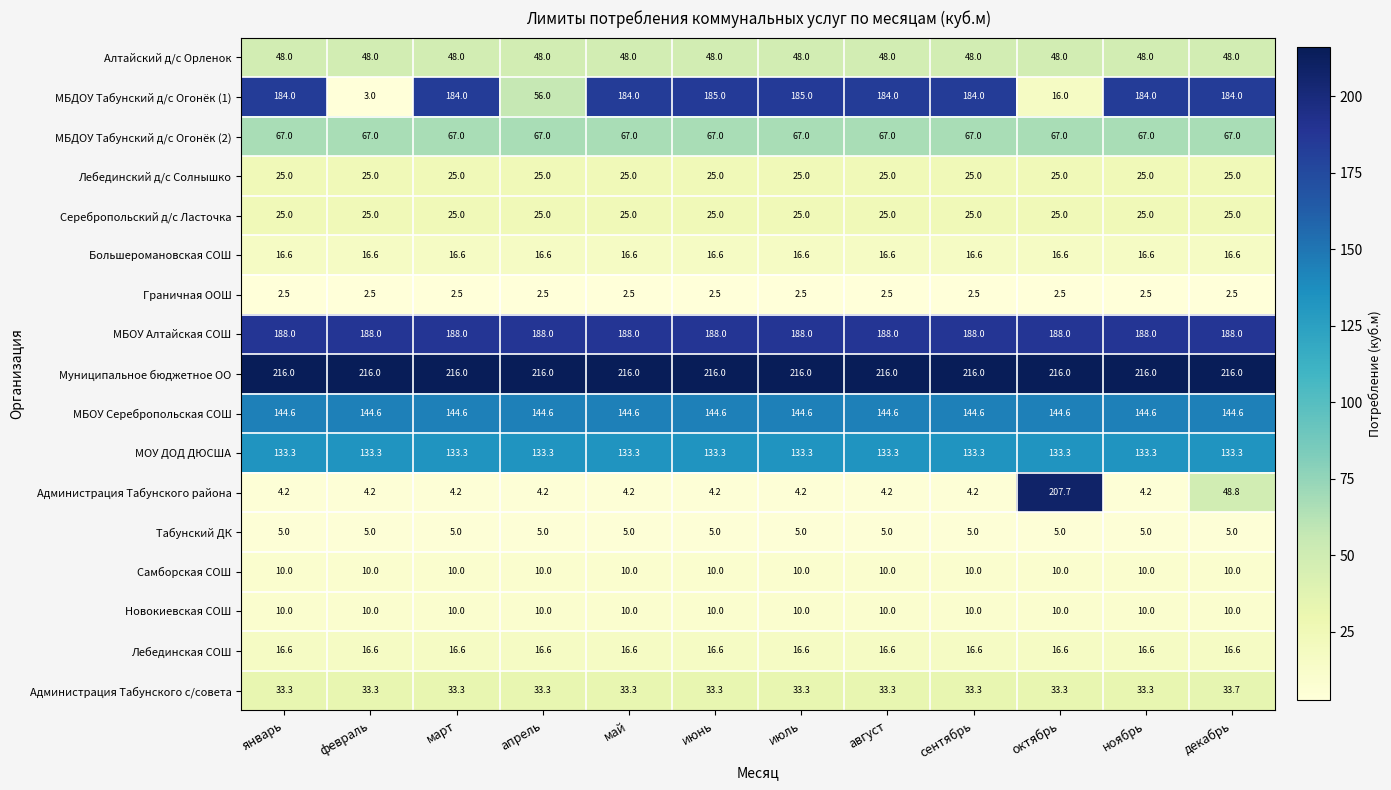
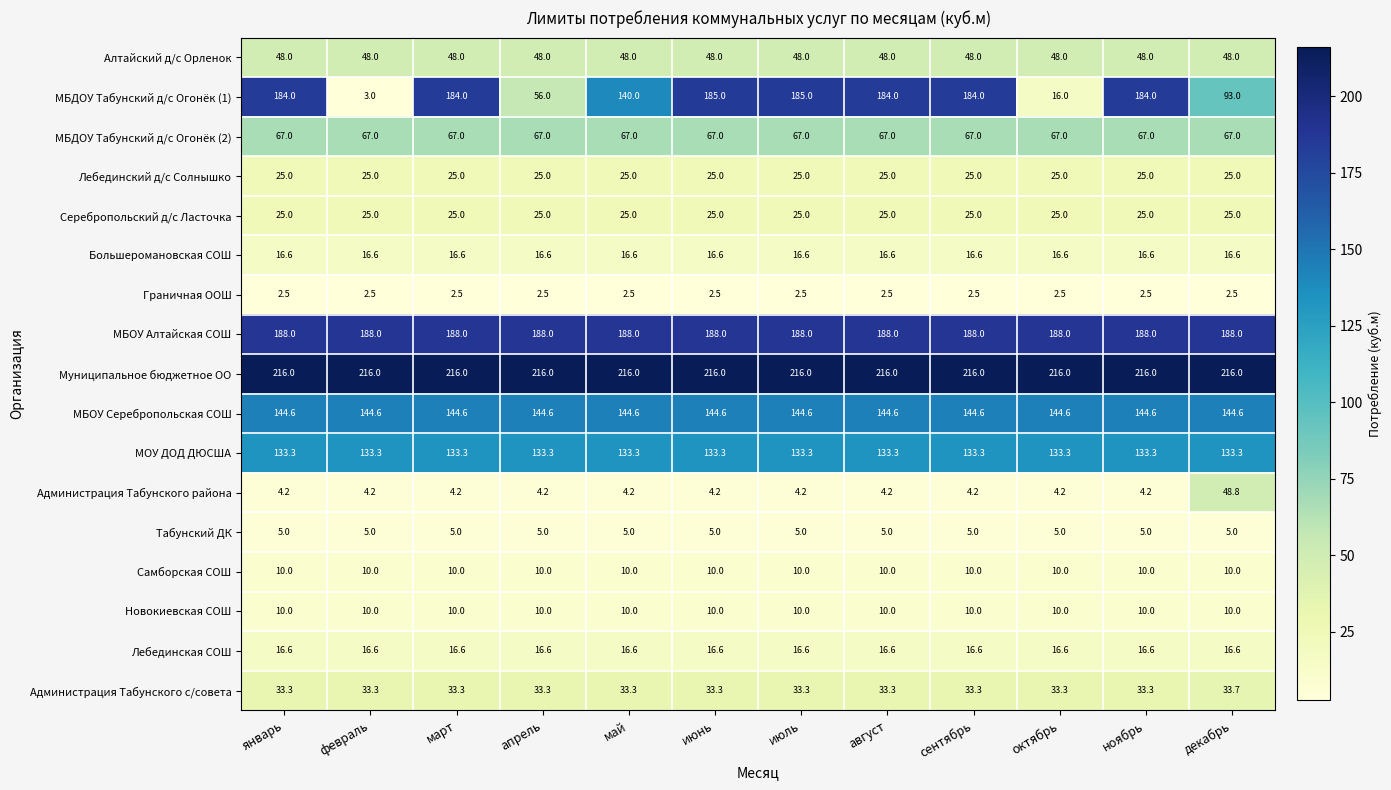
  {
    "МБДОУ Табунский д/с Огонёк (1)": {
      "январь": 184.0,
      "февраль": 3.0,
      "март": 184.0,
      "апрель": 56.0,
-     "май": 184.0,
+     "май": 140.0,
      "июнь": 185.0,
      "июль": 185.0,
      "август": 184.0,
      "сентябрь": 184.0,
      "октябрь": 16.0,
      "ноябрь": 184.0,
-     "декабрь": 184.0
+     "декабрь": 93.0
    },
    "Администрация Табунского района": {
      "январь": 4.2,
      "февраль": 4.2,
      "март": 4.2,
      "апрель": 4.2,
      "май": 4.2,
      "июнь": 4.2,
      "июль": 4.2,
      "август": 4.2,
      "сентябрь": 4.2,
-     "октябрь": 207.7,
+     "октябрь": 4.2,
      "ноябрь": 4.2,
      "декабрь": 48.8
    }
  }
